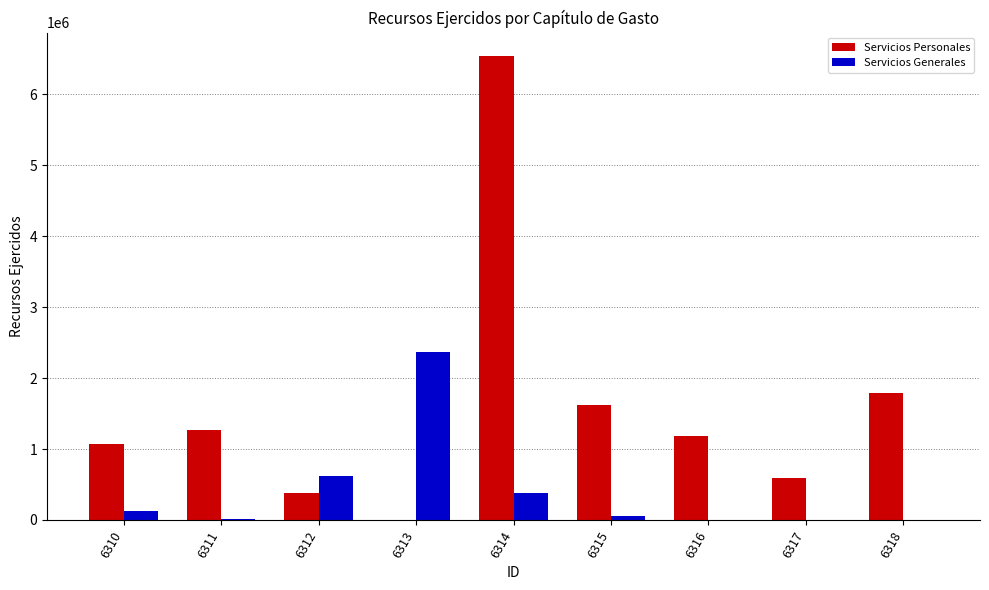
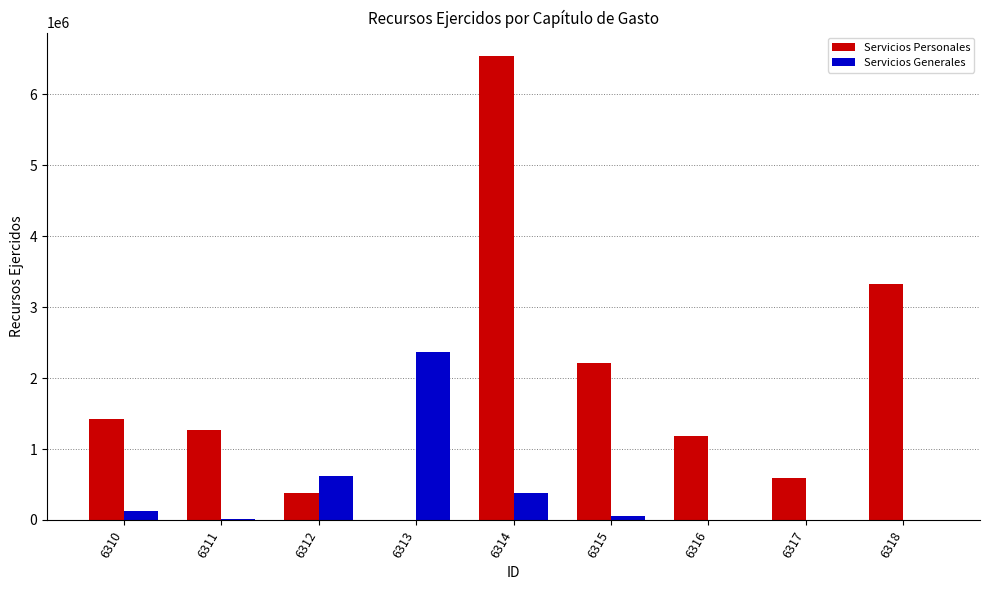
  {
    "Servicios Personales": {
-     "6310": 1100000,
+     "6310": 1400000,
      "6311": 1300000,
      "6312": 400000,
      "6313": 0,
      "6314": 6500000,
-     "6315": 1600000,
+     "6315": 2200000,
      "6316": 1200000,
      "6317": 600000,
-     "6318": 1800000
+     "6318": 3300000
    },
    "Servicios Generales": {
      "6310": 100000,
      "6312": 600000,
      "6313": 2400000,
      "6314": 400000,
      "6315": 100000,
      "6316": 0,
      "6317": 0,
      "6318": 0
    }
  }
